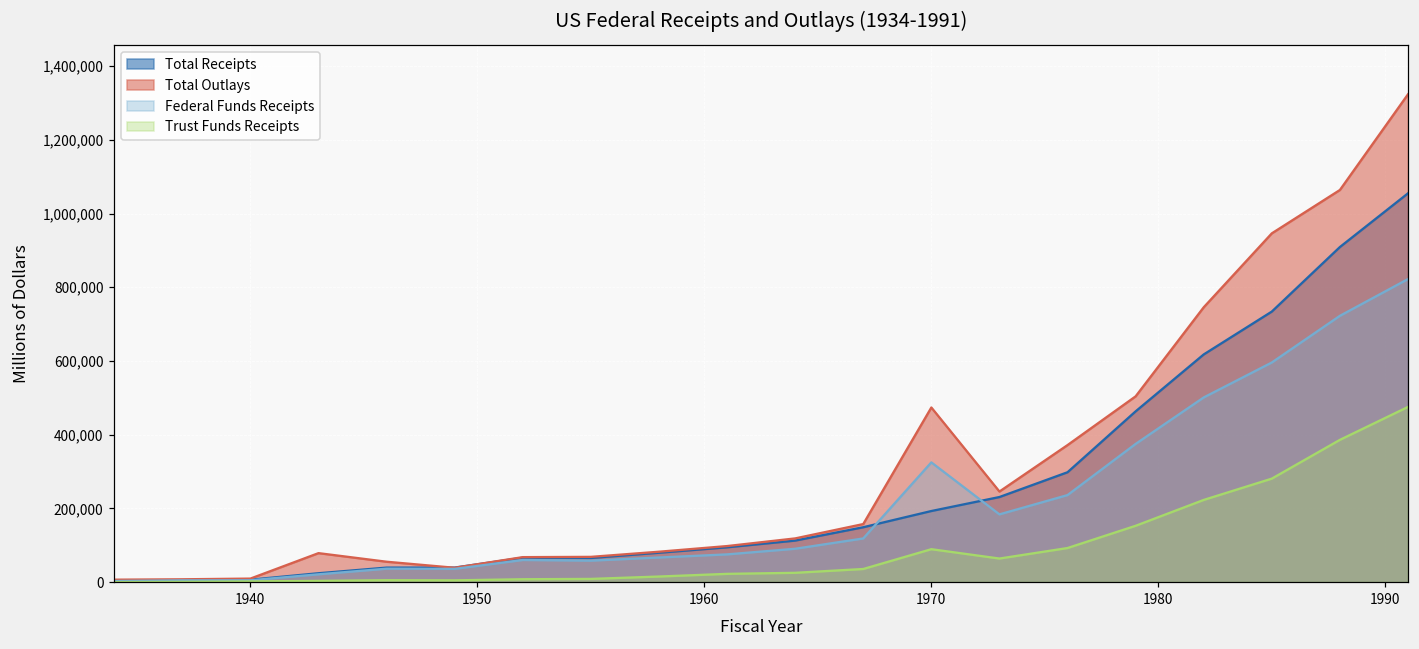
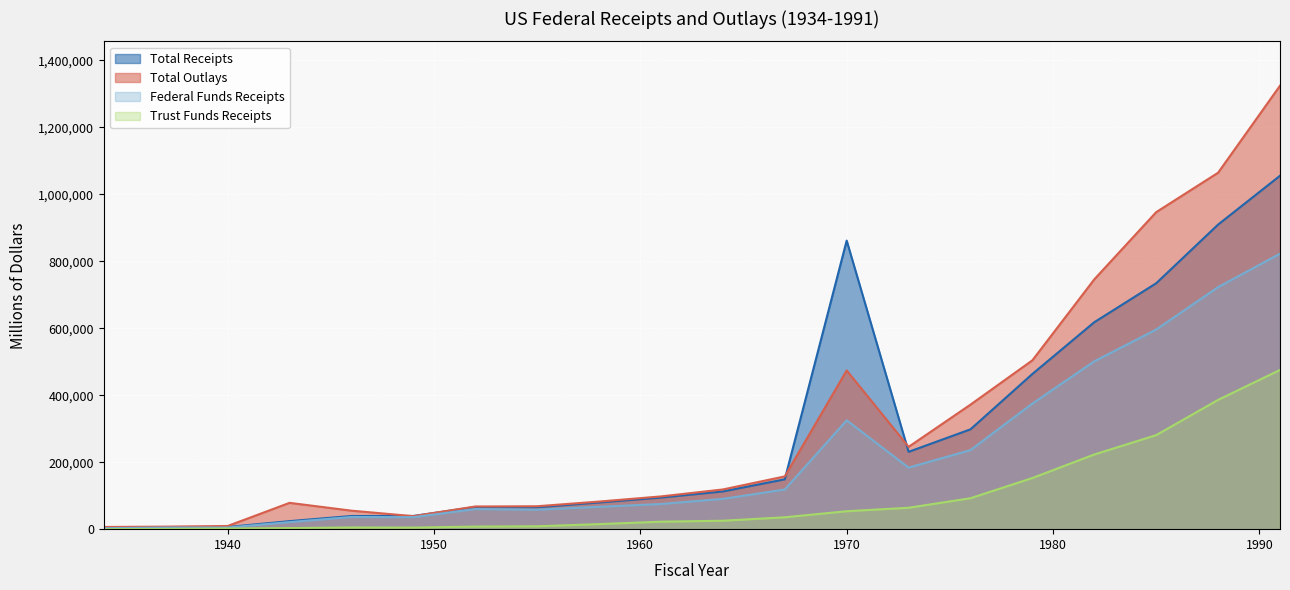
  {
    "Total Receipts": {
-     "1970": "190,000"
+     "1970": "860,000"
    },
    "Total Outlays": {
      "1970": "470,000"
    },
    "Federal Funds Receipts": {
      "1970": "320,000"
    },
    "Trust Funds Receipts": {
-     "1970": "90,000"
+     "1970": "50,000"
    }
  }
